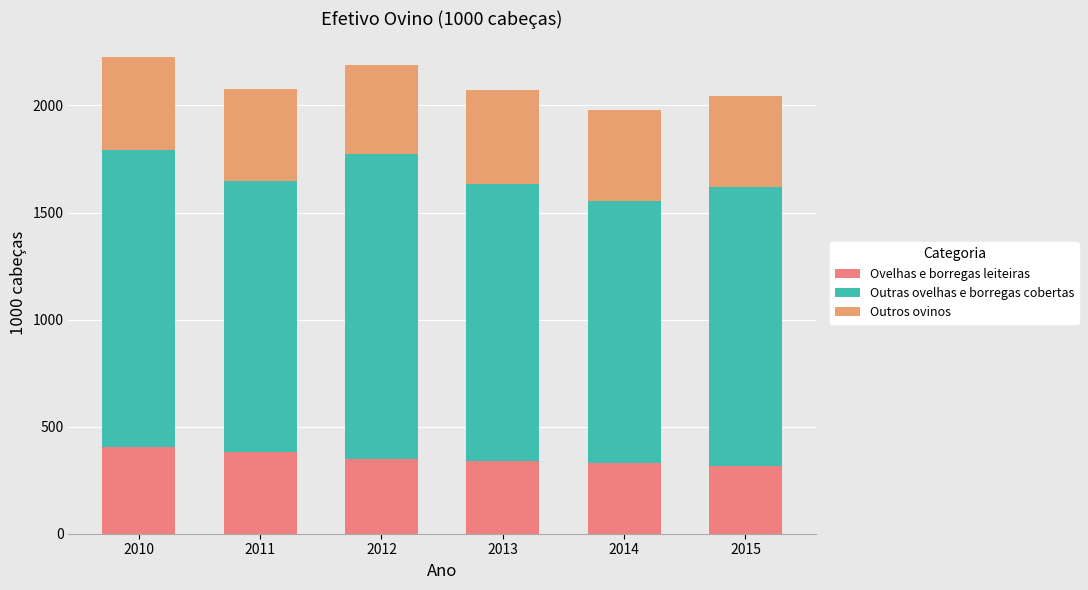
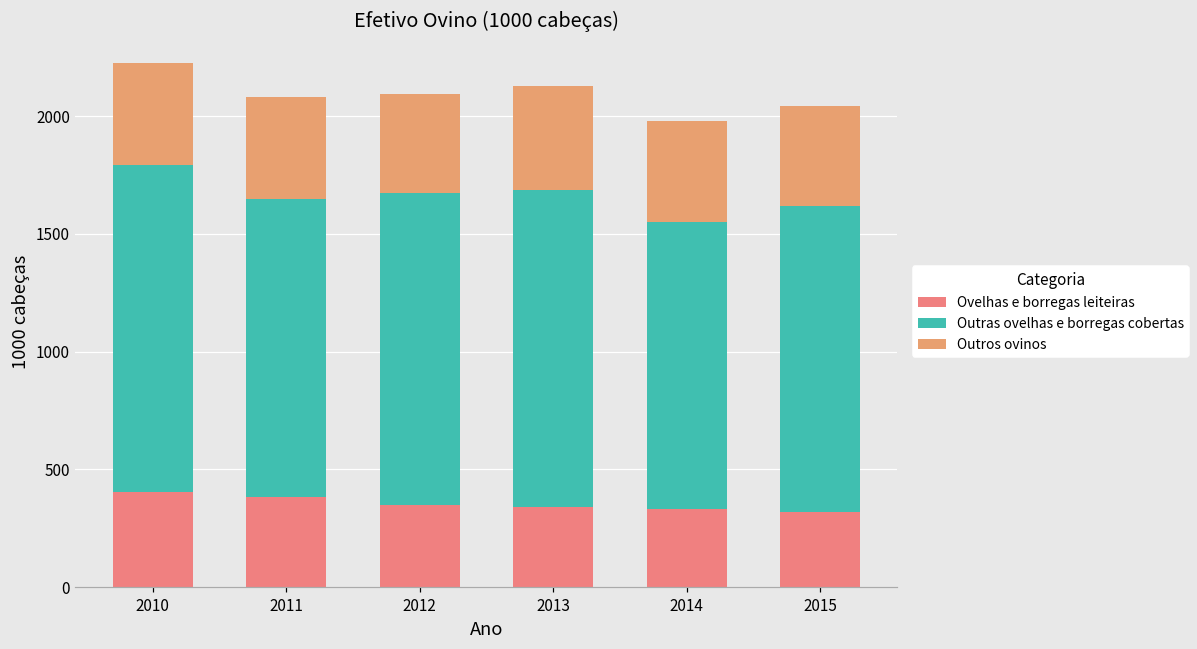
  {
    "Outras ovelhas e borregas cobertas": {
      "2010": 1390,
      "2011": 1270,
-     "2012": 1430,
-     "2013": 1290,
+     "2012": 1330,
+     "2013": 1350,
      "2014": 1220,
      "2015": 1300
    }
  }
